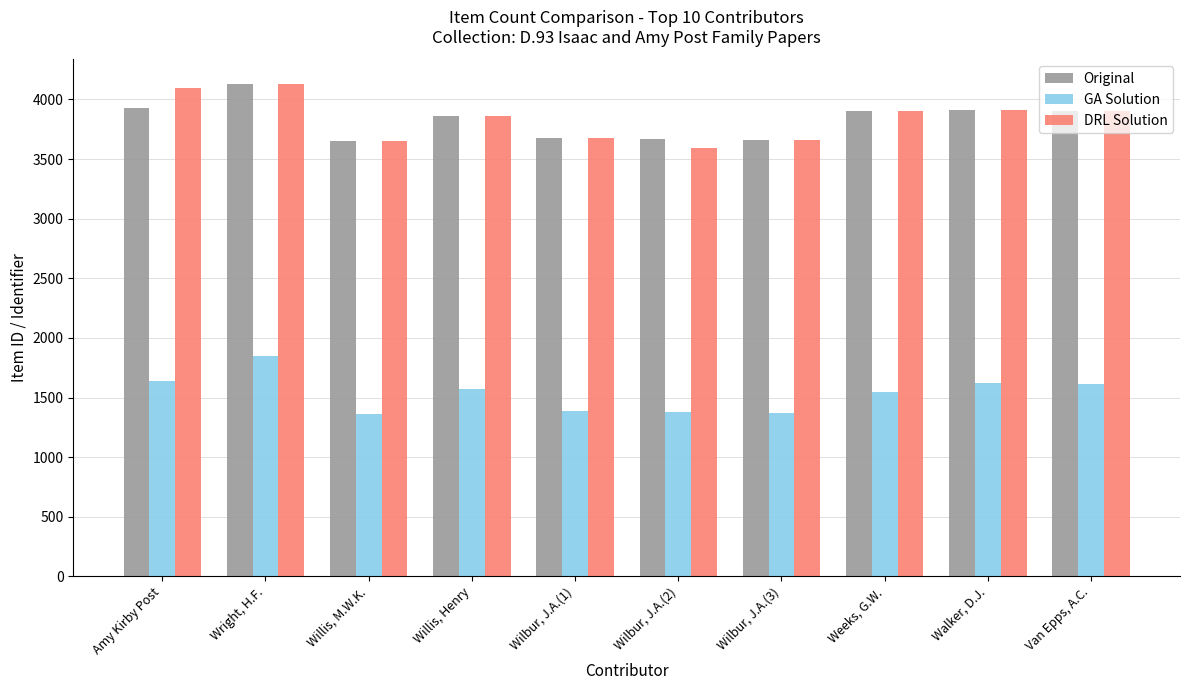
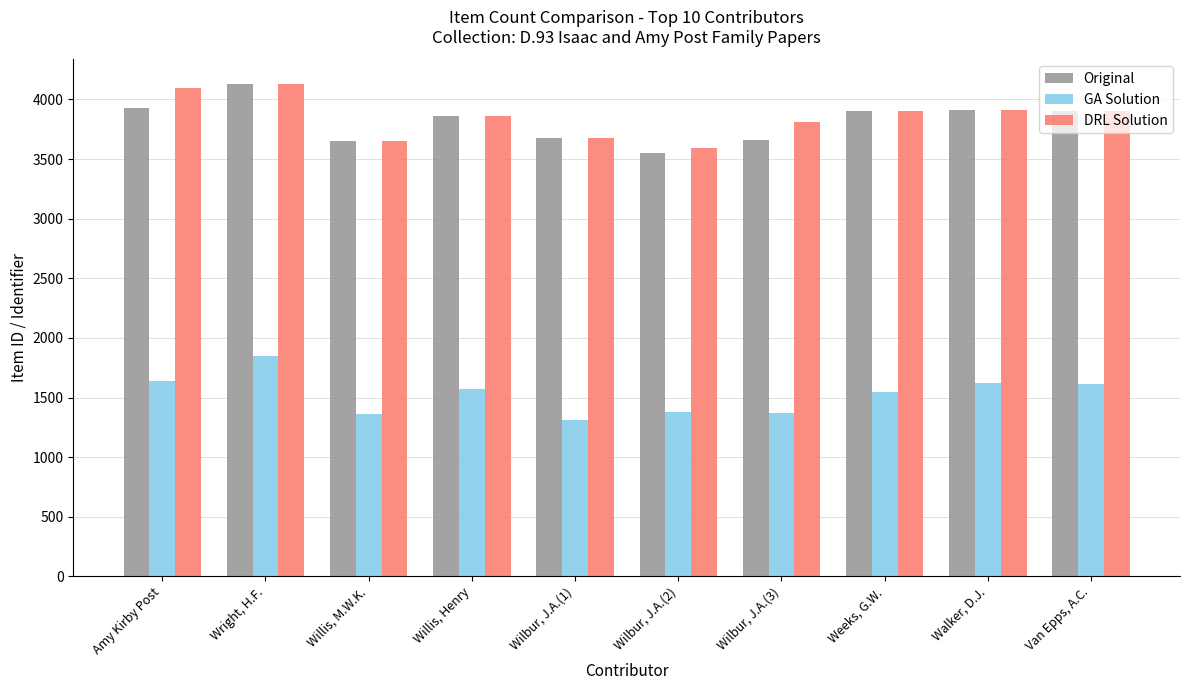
  {
    "Original": {
      "Amy Kirby Post": 3930,
      "Wright, H.F.": 4130,
      "Willis, M.W.K.": 3650,
      "Willis, Henry": 3860,
      "Wilbur, J.A.(1)": 3670,
-     "Wilbur, J.A.(2)": 3670,
+     "Wilbur, J.A.(2)": 3550,
      "Wilbur, J.A.(3)": 3660,
      "Weeks, G.W.": 3910,
      "Walker, D.J.": 3910
    },
    "GA Solution": {
      "Amy Kirby Post": 1640,
      "Wright, H.F.": 1850,
      "Willis, M.W.K.": 1370,
      "Willis, Henry": 1580,
-     "Wilbur, J.A.(1)": 1390,
+     "Wilbur, J.A.(1)": 1320,
      "Wilbur, J.A.(2)": 1380,
      "Wilbur, J.A.(3)": 1370,
      "Weeks, G.W.": 1550,
      "Walker, D.J.": 1620,
      "Van Epps, A.C.": 1620
    },
    "DRL Solution": {
      "Amy Kirby Post": 4090,
      "Wright, H.F.": 4130,
      "Willis, M.W.K.": 3650,
      "Willis, Henry": 3860,
      "Wilbur, J.A.(1)": 3670,
      "Wilbur, J.A.(2)": 3590,
-     "Wilbur, J.A.(3)": 3660,
+     "Wilbur, J.A.(3)": 3810,
      "Weeks, G.W.": 3910,
      "Walker, D.J.": 3910
    }
  }
